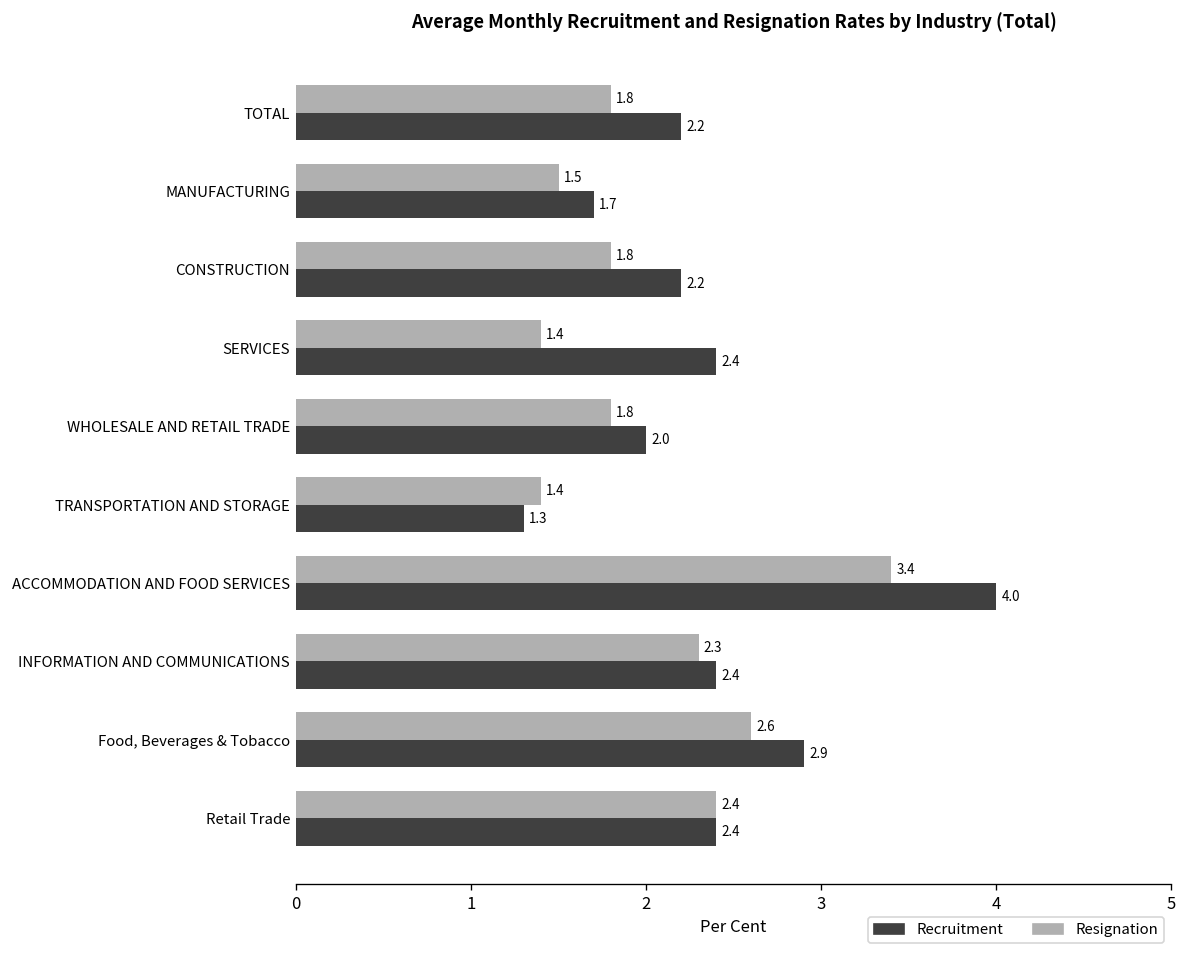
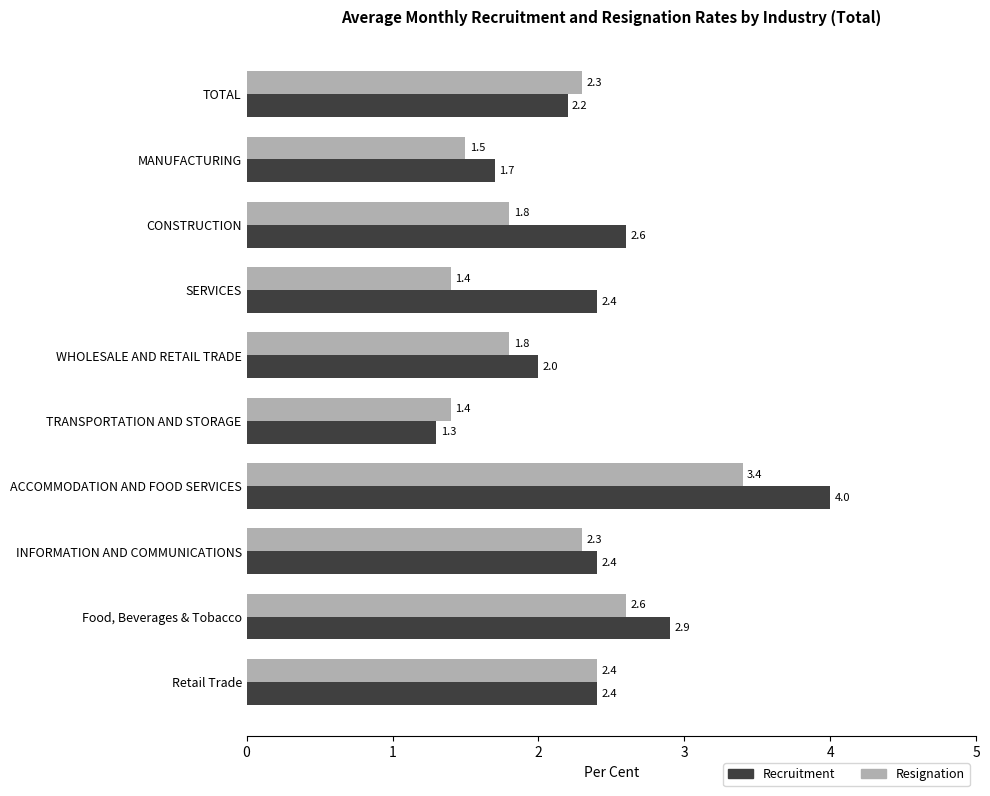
  {
    "Recruitment": {
      "TOTAL": 2.2,
      "MANUFACTURING": 1.7,
-     "CONSTRUCTION": 2.2,
+     "CONSTRUCTION": 2.6,
      "SERVICES": 2.4,
      "WHOLESALE AND RETAIL TRADE": 2.0,
      "TRANSPORTATION AND STORAGE": 1.3,
      "ACCOMMODATION AND FOOD SERVICES": 4.0,
      "INFORMATION AND COMMUNICATIONS": 2.4,
      "Food, Beverages & Tobacco": 2.9,
      "Retail Trade": 2.4
    },
    "Resignation": {
-     "TOTAL": 1.8,
+     "TOTAL": 2.3,
      "MANUFACTURING": 1.5,
      "CONSTRUCTION": 1.8,
      "SERVICES": 1.4,
      "WHOLESALE AND RETAIL TRADE": 1.8,
      "TRANSPORTATION AND STORAGE": 1.4,
      "ACCOMMODATION AND FOOD SERVICES": 3.4,
      "INFORMATION AND COMMUNICATIONS": 2.3,
      "Food, Beverages & Tobacco": 2.6,
      "Retail Trade": 2.4
    }
  }
